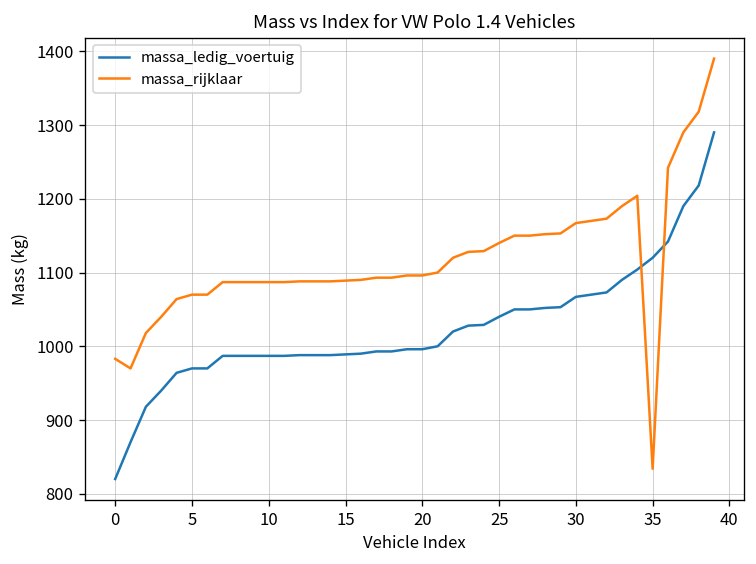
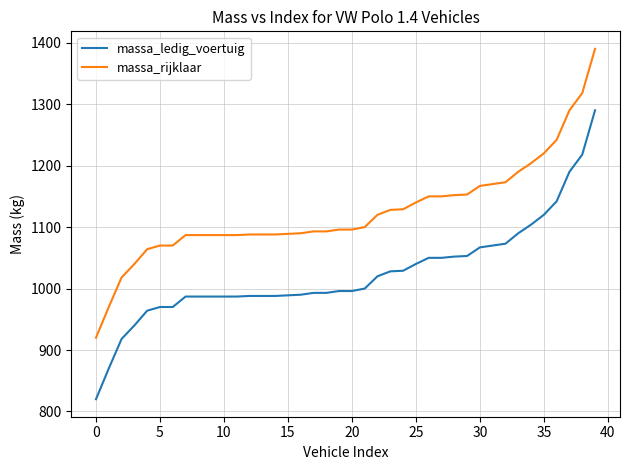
  {
    "massa_ledig_voertuig": {
      "0": 820,
      "5": 970,
      "10": 990,
      "15": 990,
      "20": 1000,
      "25": 1040,
      "30": 1070,
      "35": 1120
    },
    "massa_rijklaar": {
-     "0": 980,
+     "0": 920,
      "5": 1070,
      "10": 1090,
      "15": 1090,
      "20": 1100,
      "25": 1140,
      "30": 1170,
-     "35": 830
+     "35": 1220
    }
  }
